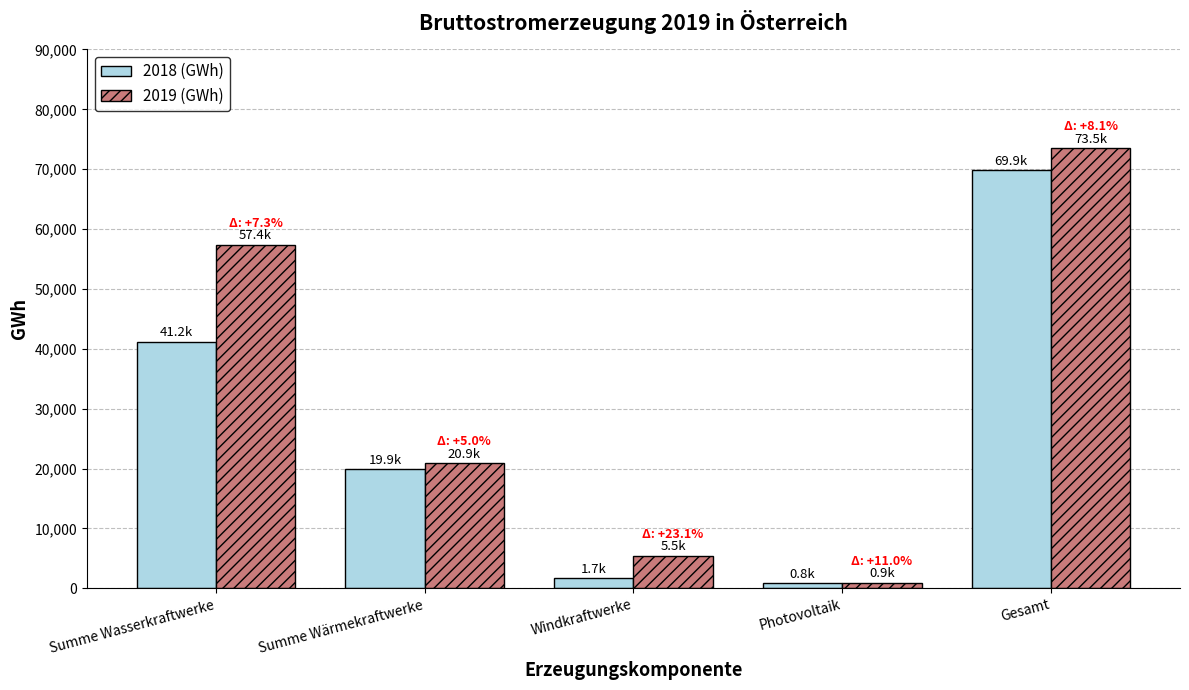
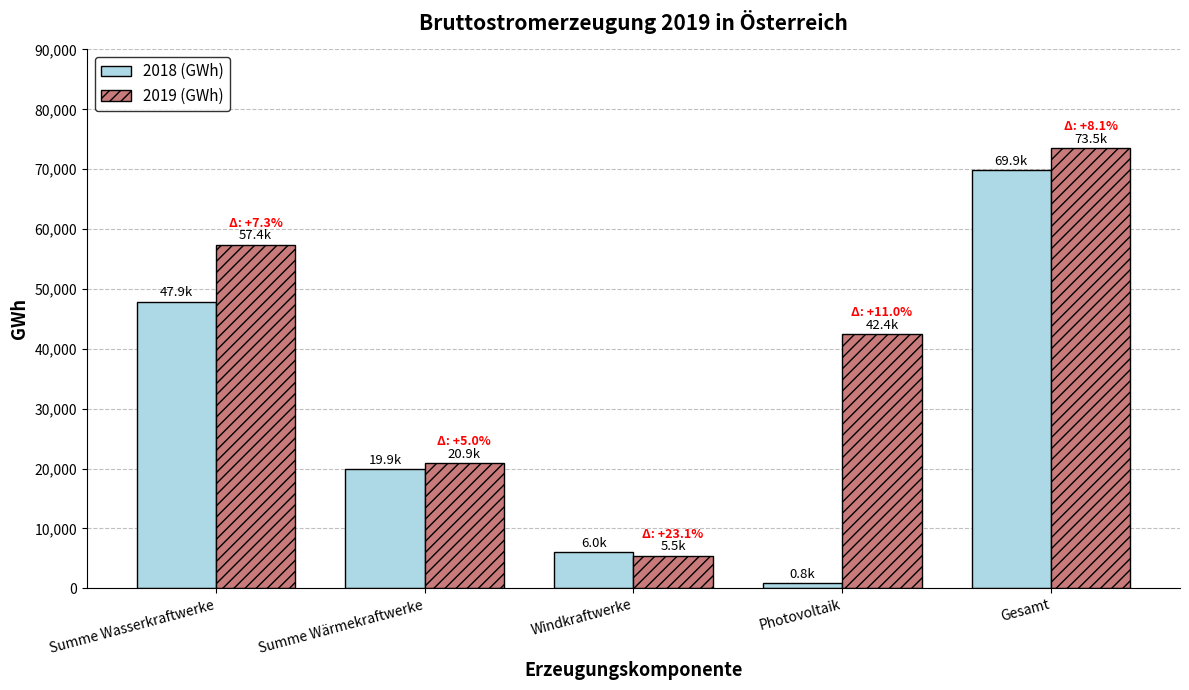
  {
    "2018 (GWh)": {
-     "Summe Wasserkraftwerke": "41.2k",
+     "Summe Wasserkraftwerke": "47.9k",
      "Summe Wärmekraftwerke": "19.9k",
-     "Windkraftwerke": "1.7k",
+     "Windkraftwerke": "6.0k",
      "Photovoltaik": "0.8k",
      "Gesamt": "69.9k"
    },
    "2019 (GWh)": {
      "Summe Wasserkraftwerke": "57.4k",
      "Summe Wärmekraftwerke": "20.9k",
      "Windkraftwerke": "5.5k",
-     "Photovoltaik": "0.9k",
+     "Photovoltaik": "42.4k",
      "Gesamt": "73.5k"
    }
  }
